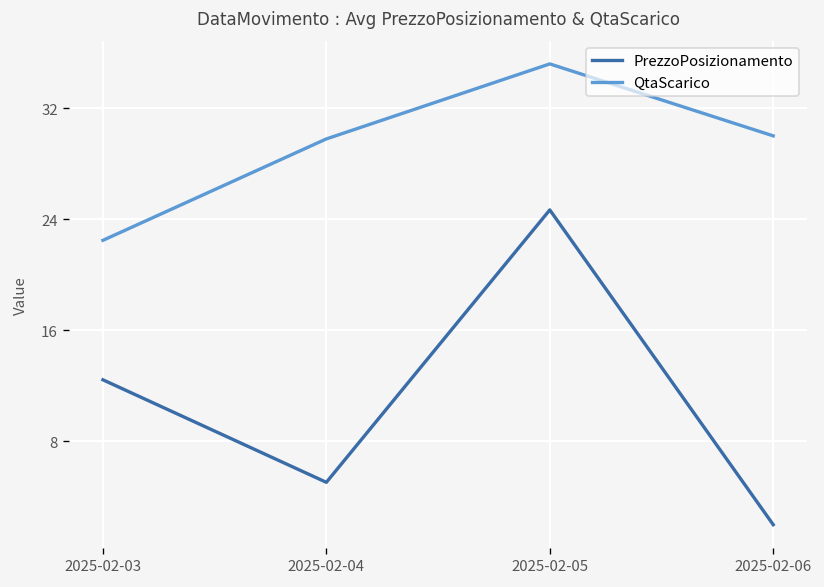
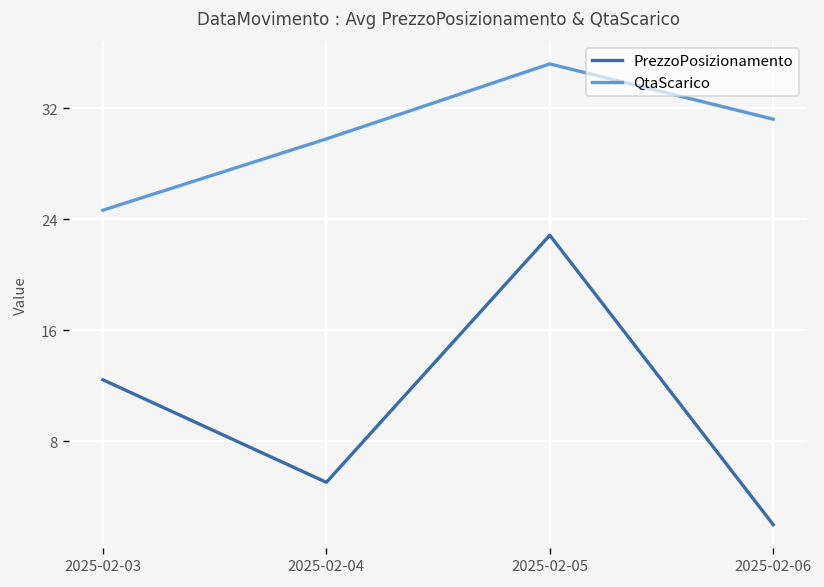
  {
    "PrezzoPosizionamento": {
      "2025-02-03": 12.4,
      "2025-02-04": 5.1,
-     "2025-02-05": 24.7,
+     "2025-02-05": 22.9,
      "2025-02-06": 2.0
    },
    "QtaScarico": {
-     "2025-02-03": 22.5,
+     "2025-02-03": 24.7,
      "2025-02-04": 29.8,
      "2025-02-05": 35.2,
-     "2025-02-06": 30.0
+     "2025-02-06": 31.2
    }
  }
